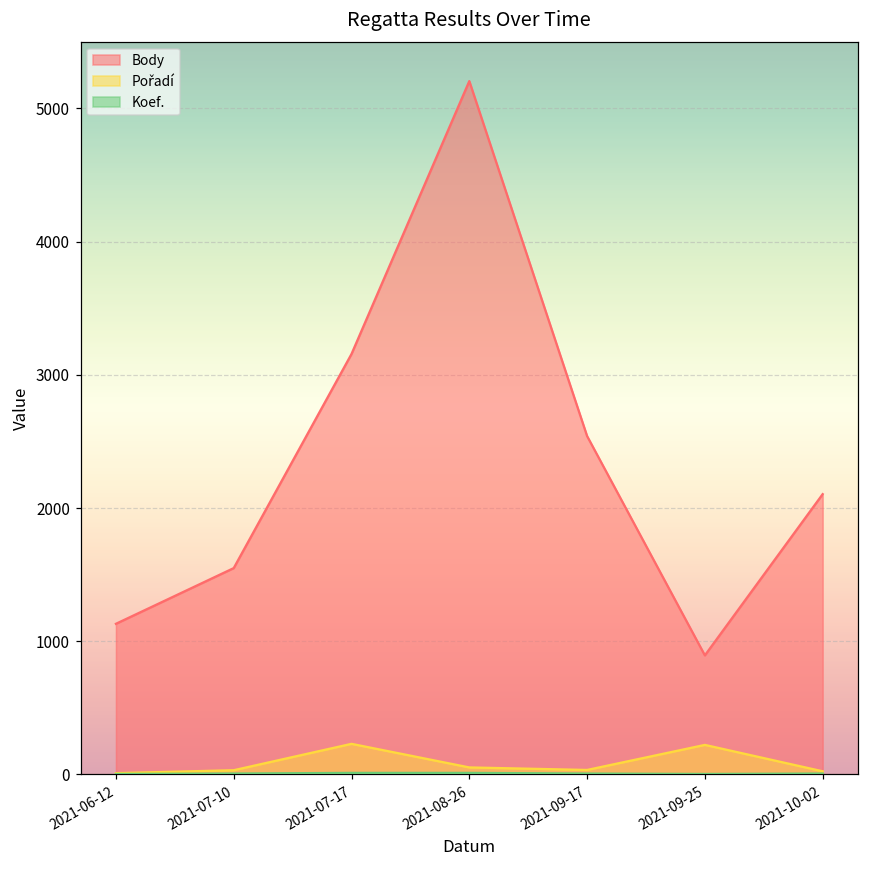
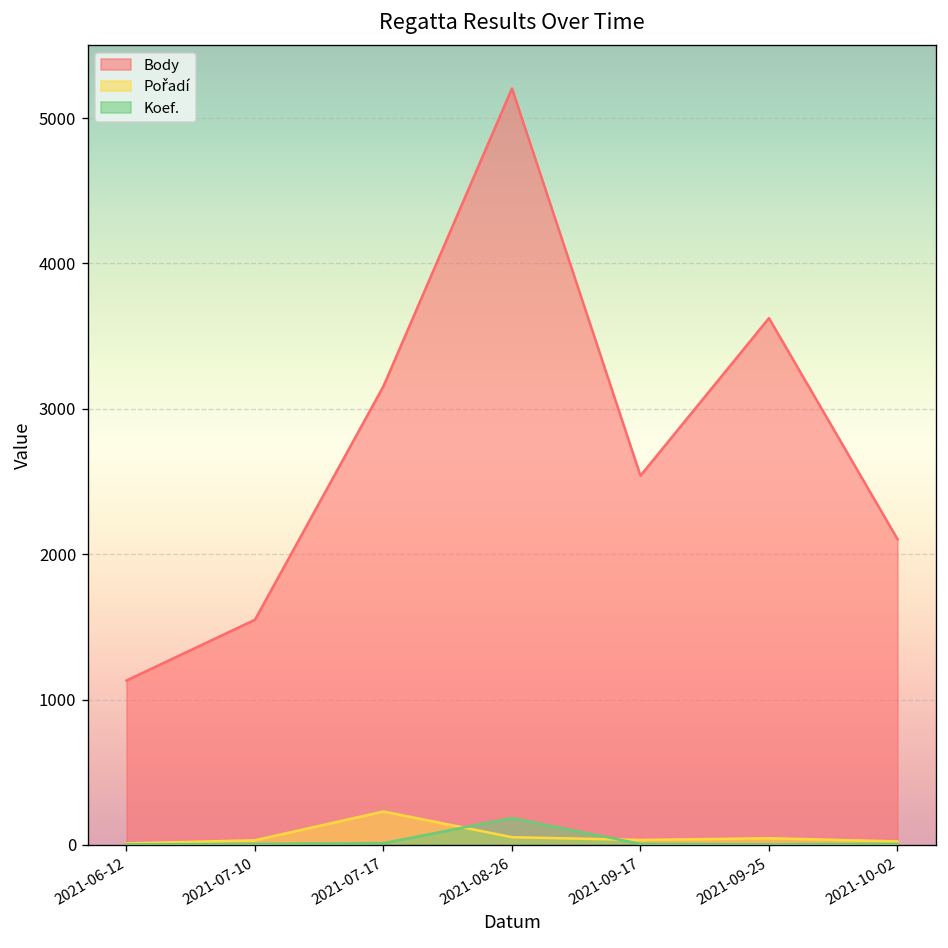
  {
    "Body": {
      "2021-06-12": 1130,
      "2021-07-10": 1550,
      "2021-07-17": 3160,
      "2021-08-26": 5200,
      "2021-09-17": 2540,
-     "2021-09-25": 890,
+     "2021-09-25": 3620,
      "2021-10-02": 2100
    },
    "Pořadí": {
      "2021-07-10": 30,
      "2021-07-17": 230,
      "2021-08-26": 50,
      "2021-09-17": 30,
-     "2021-09-25": 220
+     "2021-09-25": 50
    },
    "Koef.": {
      "2021-07-10": 10,
      "2021-07-17": 10,
-     "2021-08-26": 10,
+     "2021-08-26": 190,
      "2021-09-17": 10,
      "2021-09-25": 0
    }
  }
